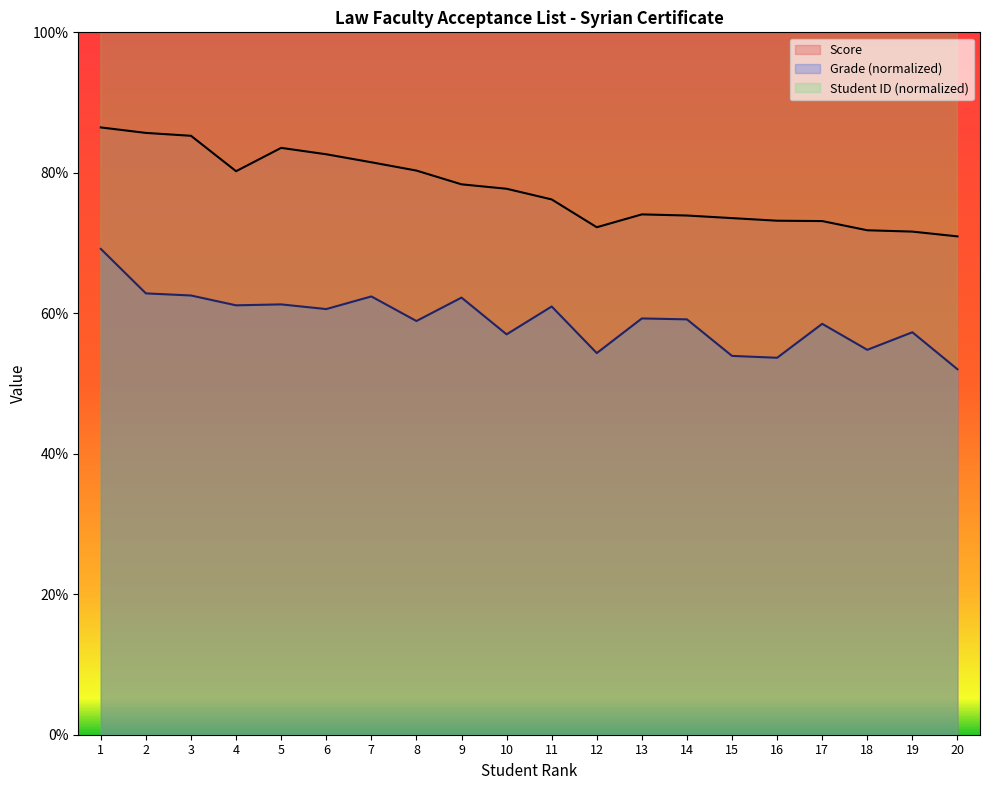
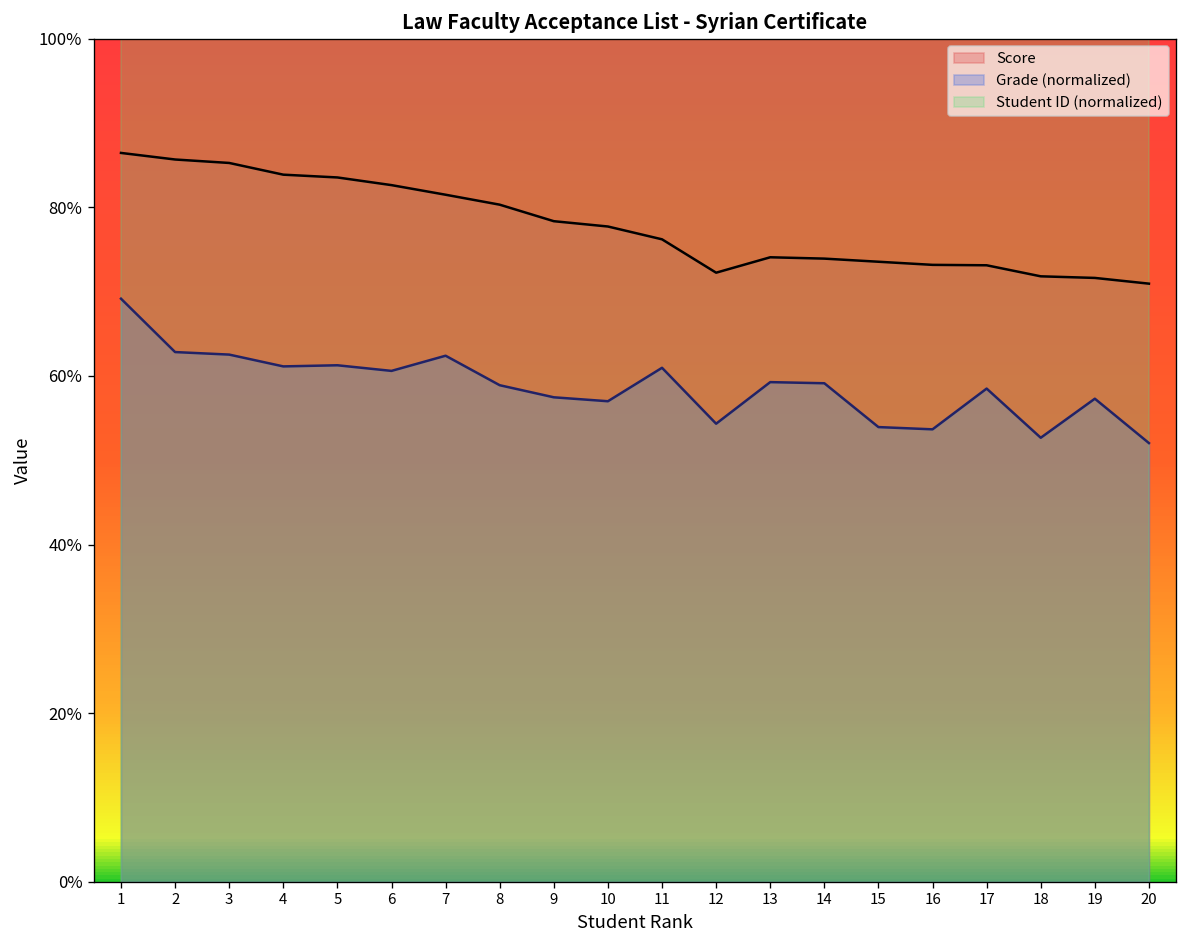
  {
    "Score": {
      "1": "86%",
      "2": "86%",
      "3": "85%",
-     "4": "80%",
+     "4": "84%",
      "5": "84%",
      "6": "83%",
      "7": "82%",
      "8": "80%",
      "9": "78%",
      "10": "78%",
      "11": "76%",
      "12": "72%",
      "13": "74%",
      "14": "74%",
      "15": "74%",
      "16": "73%",
      "17": "73%",
      "18": "72%",
      "19": "72%",
      "20": "71%"
    },
    "Grade (normalized)": {
      "1": "69%",
      "2": "63%",
      "3": "63%",
      "4": "61%",
      "5": "61%",
      "6": "61%",
      "7": "62%",
      "8": "59%",
-     "9": "62%",
+     "9": "57%",
      "10": "57%",
      "11": "61%",
      "12": "54%",
      "13": "59%",
      "14": "59%",
      "15": "54%",
      "16": "54%",
      "17": "59%",
-     "18": "55%",
+     "18": "53%",
      "19": "57%",
      "20": "52%"
    }
  }
